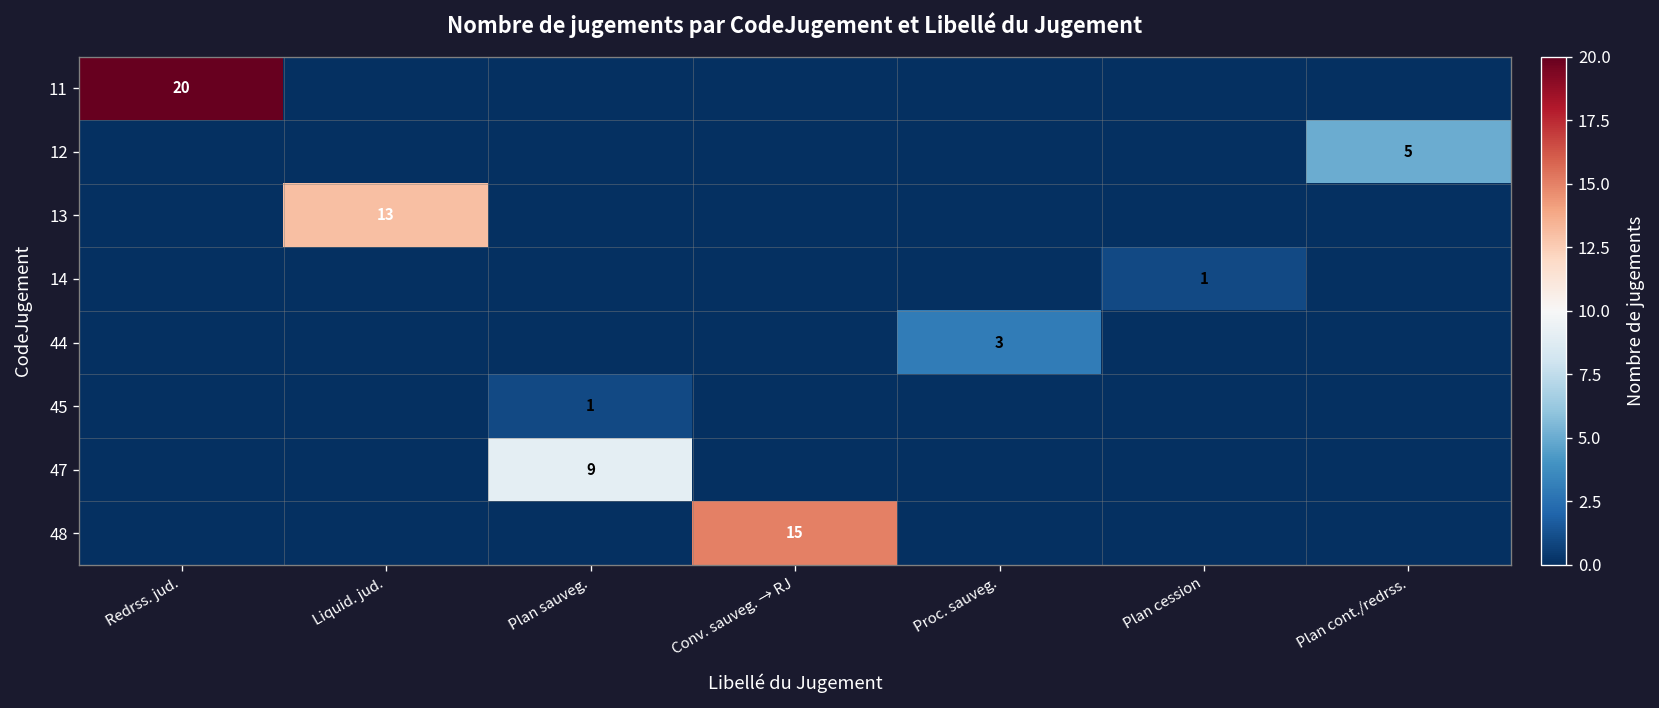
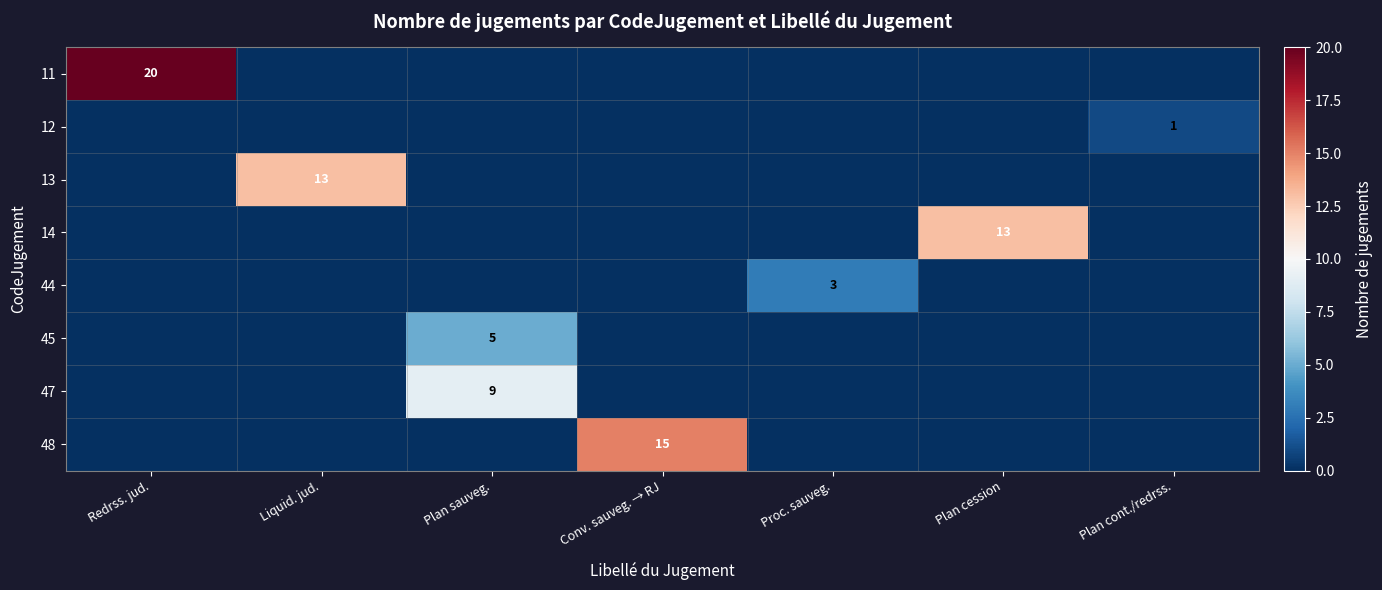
  {
    "11": {
      "Redrss. jud.": 20
    },
    "12": {
-     "Plan cont./redrss.": 5
+     "Plan cont./redrss.": 1
    },
    "13": {
      "Liquid. jud.": 13
    },
    "14": {
-     "Plan cession": 1
+     "Plan cession": 13
    },
    "44": {
      "Proc. sauveg.": 3
    },
    "45": {
-     "Plan sauveg.": 1
+     "Plan sauveg.": 5
    },
    "47": {
      "Plan sauveg.": 9
    },
    "48": {
      "Conv. sauveg. → RJ": 15
    }
  }
